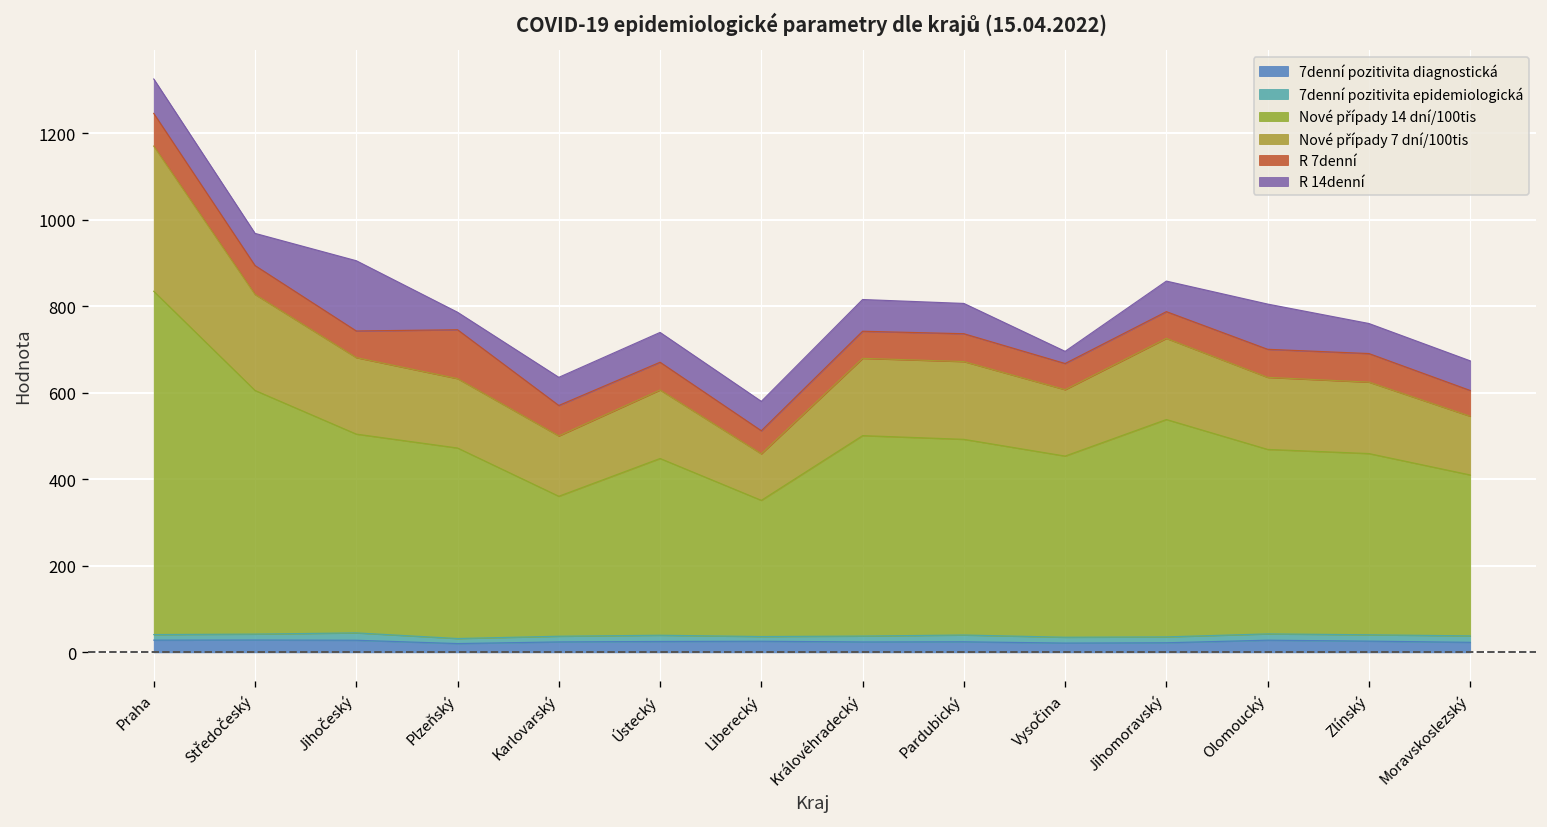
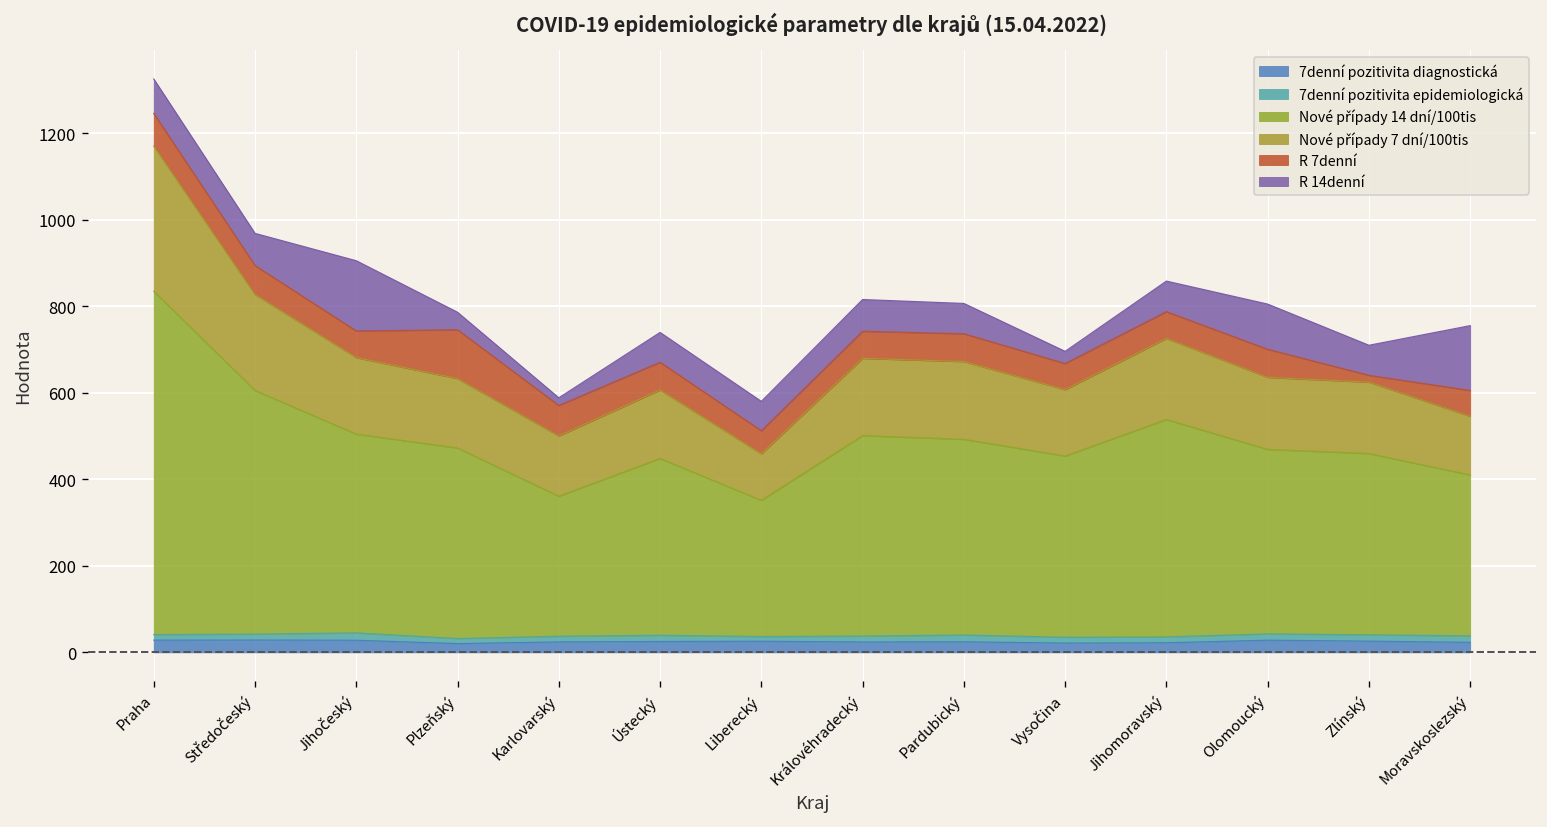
  {
    "R 7denní": {
      "Praha": 80,
      "Středočeský": 70,
      "Jihočeský": 60,
      "Plzeňský": 110,
      "Karlovarský": 70,
      "Ústecký": 60,
      "Liberecký": 50,
      "Královéhradecký": 60,
      "Pardubický": 60,
      "Vysočina": 60,
      "Jihomoravský": 60,
      "Olomoucký": 60,
-     "Zlínský": 70,
+     "Zlínský": 20,
      "Moravskoslezský": 60
    },
    "R 14denní": {
      "Praha": 80,
      "Středočeský": 70,
      "Jihočeský": 160,
      "Plzeňský": 40,
-     "Karlovarský": 70,
+     "Karlovarský": 20,
      "Ústecký": 70,
      "Liberecký": 70,
      "Královéhradecký": 70,
      "Pardubický": 70,
      "Vysočina": 30,
      "Jihomoravský": 70,
      "Olomoucký": 100,
      "Zlínský": 70,
-     "Moravskoslezský": 70
+     "Moravskoslezský": 150
    }
  }
